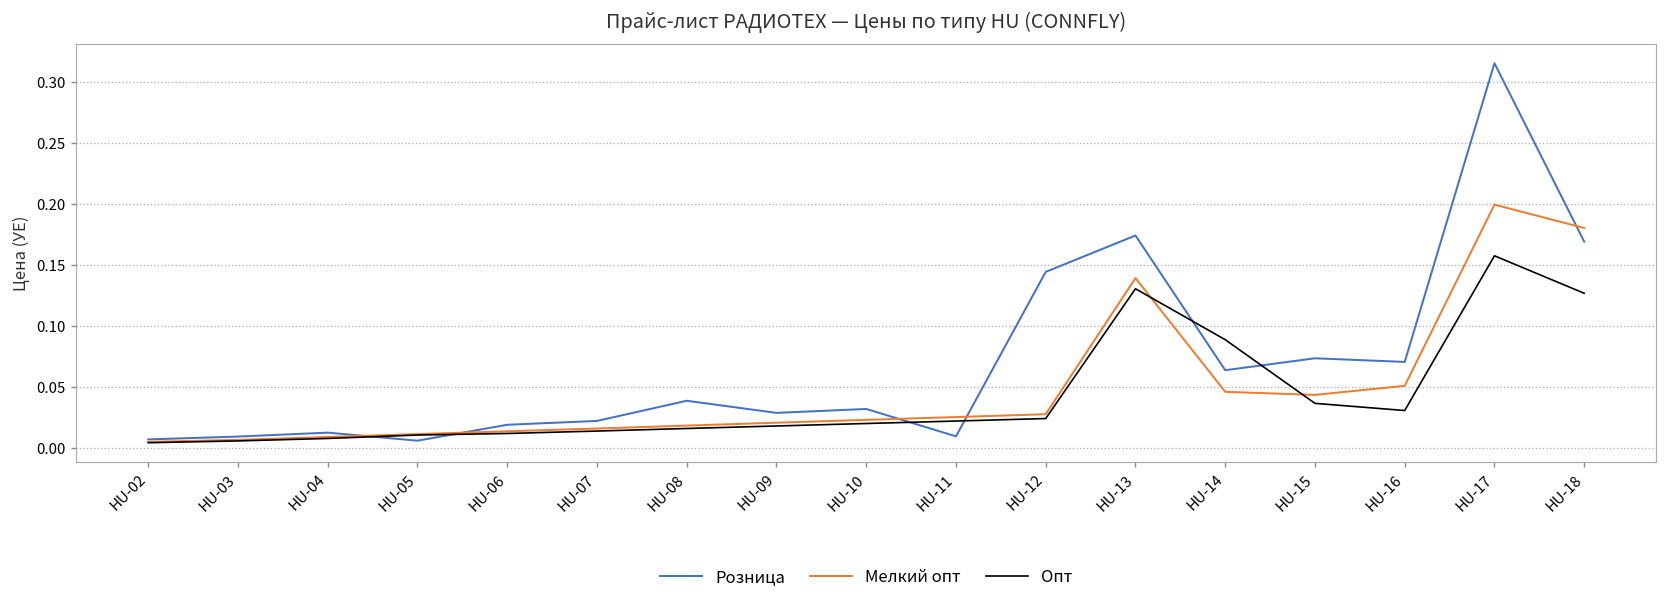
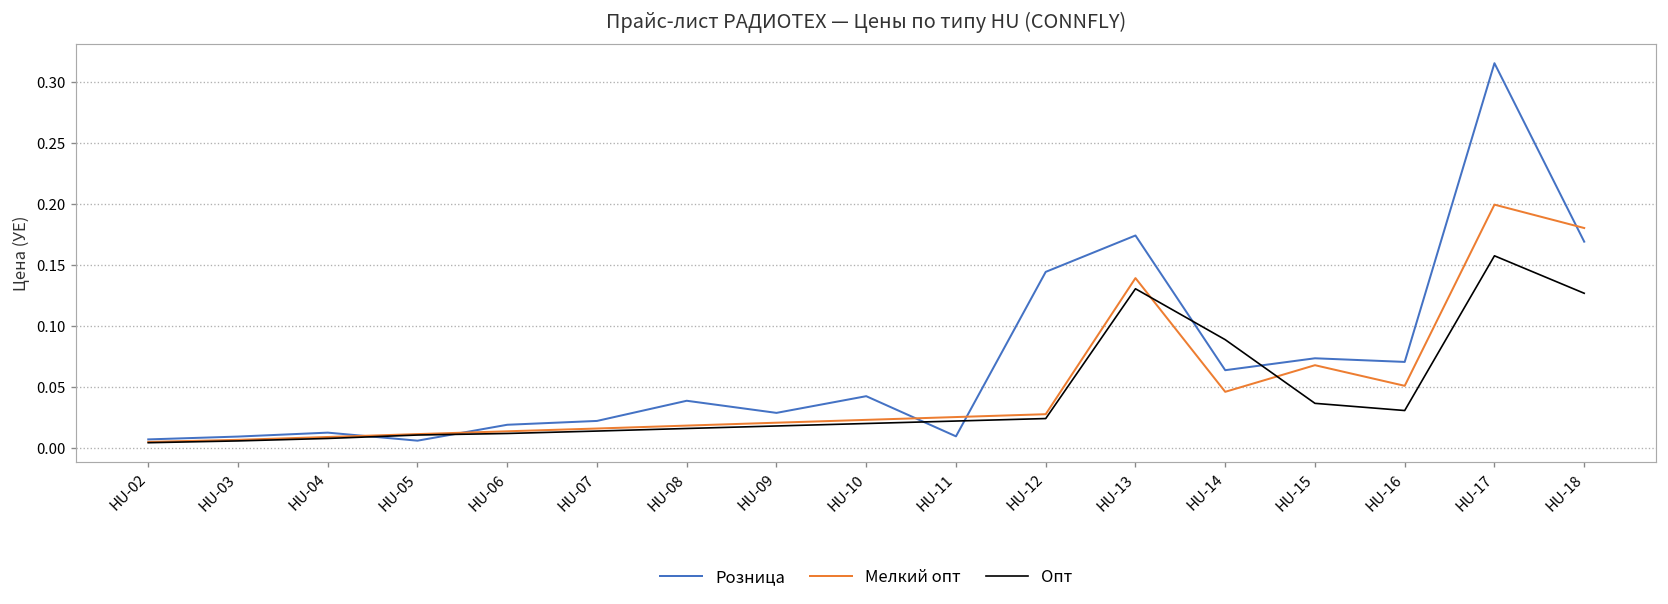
  {
    "Розница": {
      "HU-03": 0.010,
      "HU-04": 0.013,
      "HU-05": 0.006,
      "HU-06": 0.019,
      "HU-07": 0.022,
      "HU-08": 0.039,
      "HU-09": 0.029,
-     "HU-10": 0.032,
+     "HU-10": 0.043,
      "HU-11": 0.010,
      "HU-12": 0.144,
      "HU-13": 0.174,
      "HU-14": 0.064,
      "HU-15": 0.074,
      "HU-16": 0.071,
      "HU-17": 0.315,
      "HU-18": 0.169
    },
    "Мелкий опт": {
      "HU-09": 0.021,
      "HU-10": 0.023,
      "HU-11": 0.026,
      "HU-12": 0.028,
      "HU-13": 0.139,
      "HU-14": 0.046,
-     "HU-15": 0.044,
+     "HU-15": 0.068,
      "HU-16": 0.051,
      "HU-17": 0.200,
      "HU-18": 0.180
    },
    "Опт": {
      "HU-09": 0.018,
      "HU-10": 0.020,
      "HU-11": 0.022,
      "HU-12": 0.024,
      "HU-13": 0.131,
      "HU-14": 0.089,
      "HU-15": 0.037,
      "HU-16": 0.031,
      "HU-17": 0.158,
      "HU-18": 0.127
    }
  }
